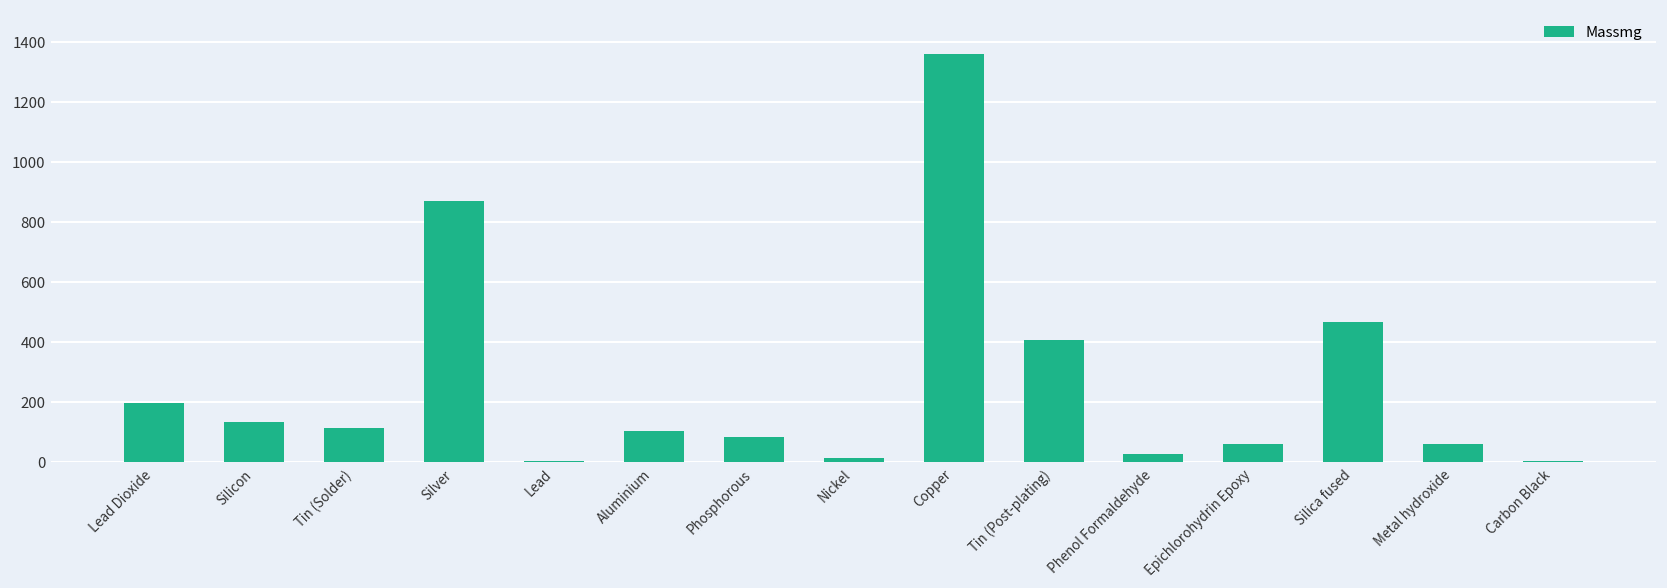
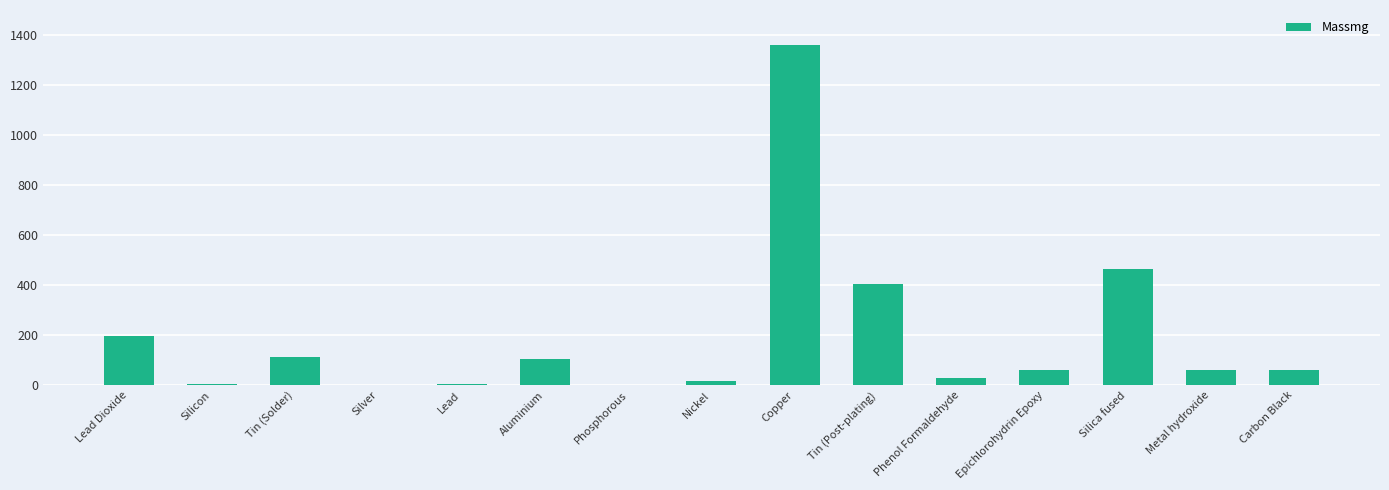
  {
    "Lead Dioxide": 200,
-   "Silicon": 130,
+   "Silicon": 10,
    "Tin (Solder)": 110,
-   "Silver": 870,
+   "Silver": 0,
    "Aluminium": 100,
-   "Phosphorous": 90,
+   "Phosphorous": 0,
    "Nickel": 10,
    "Copper": 1360,
    "Tin (Post-plating)": 410,
    "Phenol Formaldehyde": 30,
    "Epichlorohydrin Epoxy": 60,
    "Silica fused": 470,
    "Metal hydroxide": 60,
-   "Carbon Black": 0
+   "Carbon Black": 60
  }
